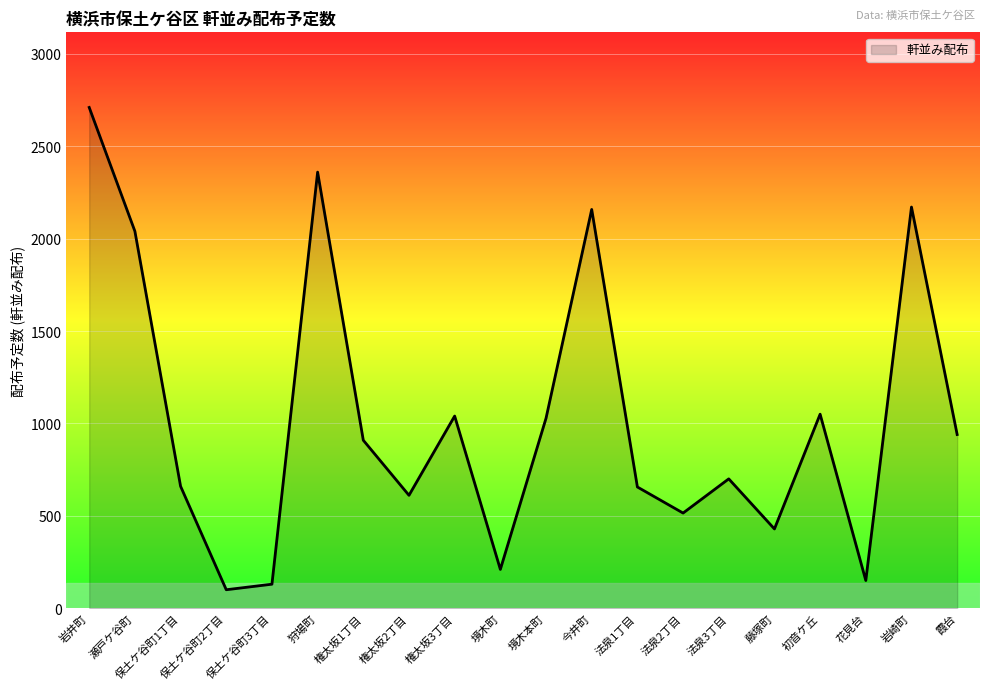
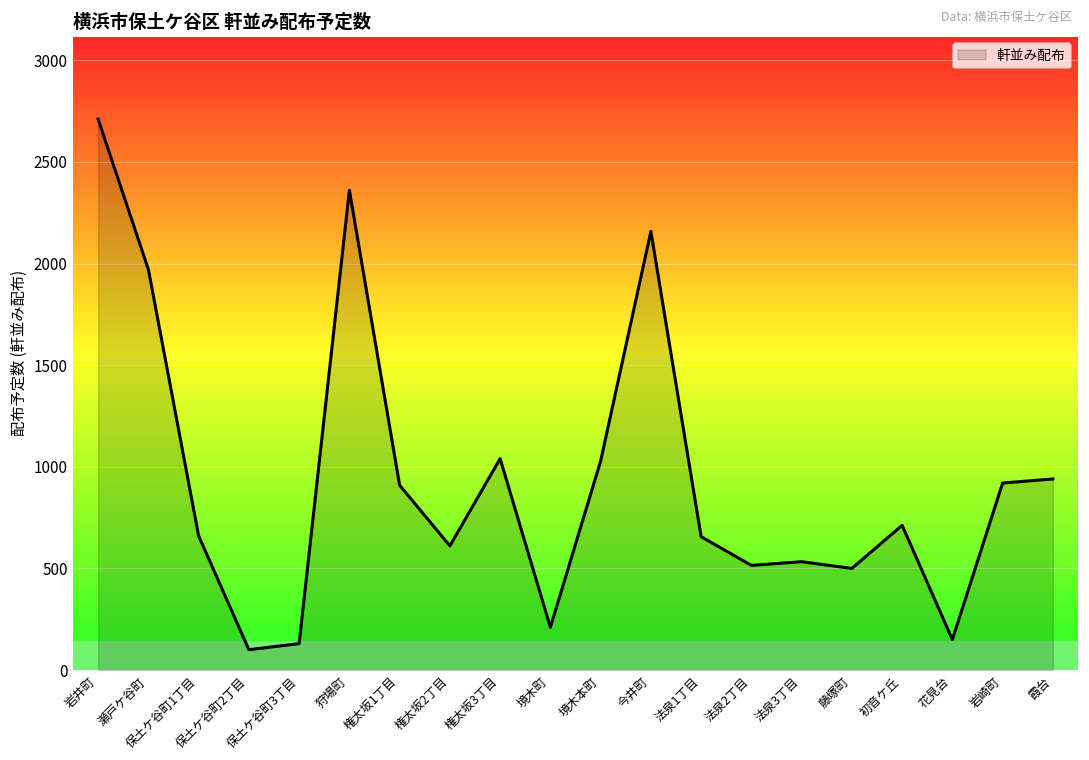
  {
    "岩井町": 2710,
-   "瀬戸ケ谷町": 2040,
+   "瀬戸ケ谷町": 1970,
    "保土ケ谷町1丁目": 660,
    "狩場町": 2360,
    "権太坂1丁目": 910,
    "権太坂2丁目": 610,
    "権太坂3丁目": 1040,
    "境木町": 210,
    "境木本町": 1030,
    "今井町": 2160,
    "法泉1丁目": 660,
    "法泉2丁目": 520,
-   "法泉3丁目": 700,
-   "藤塚町": 430,
-   "初音ケ丘": 1050,
+   "法泉3丁目": 530,
+   "藤塚町": 500,
+   "初音ケ丘": 710,
    "花見台": 150,
-   "岩崎町": 2170,
+   "岩崎町": 920,
    "霞台": 940
  }
